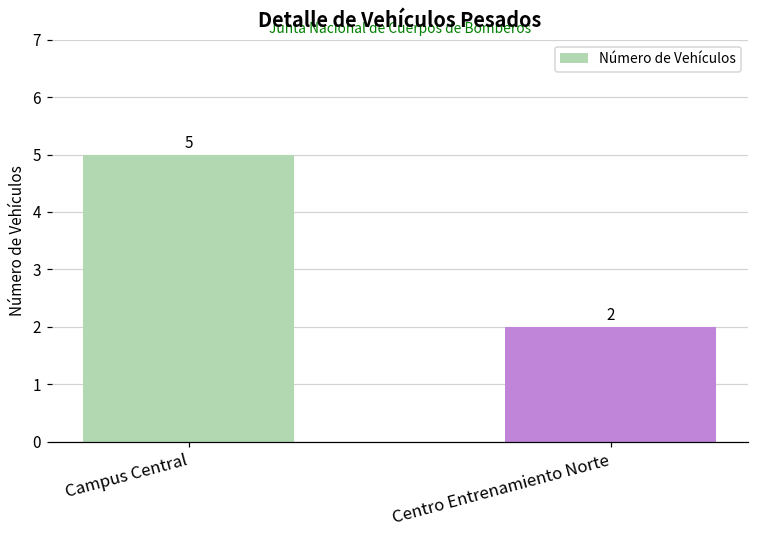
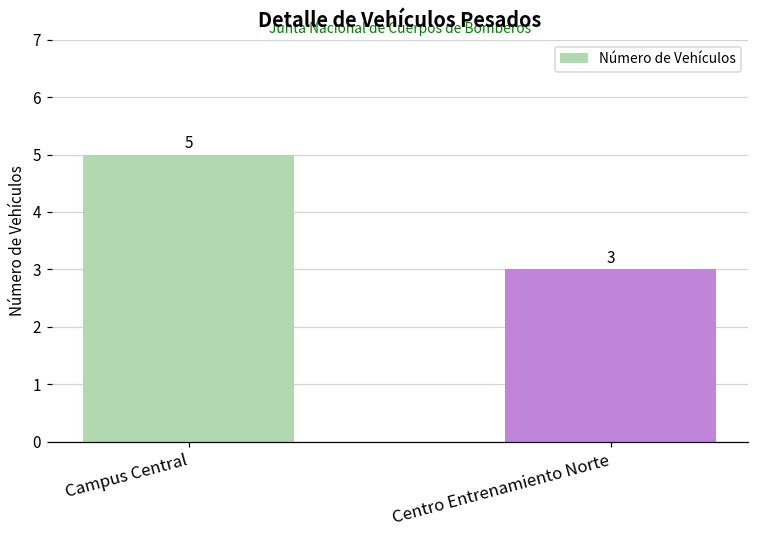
  {
    "Campus Central": 5,
-   "Centro Entrenamiento Norte": 2
+   "Centro Entrenamiento Norte": 3
  }
